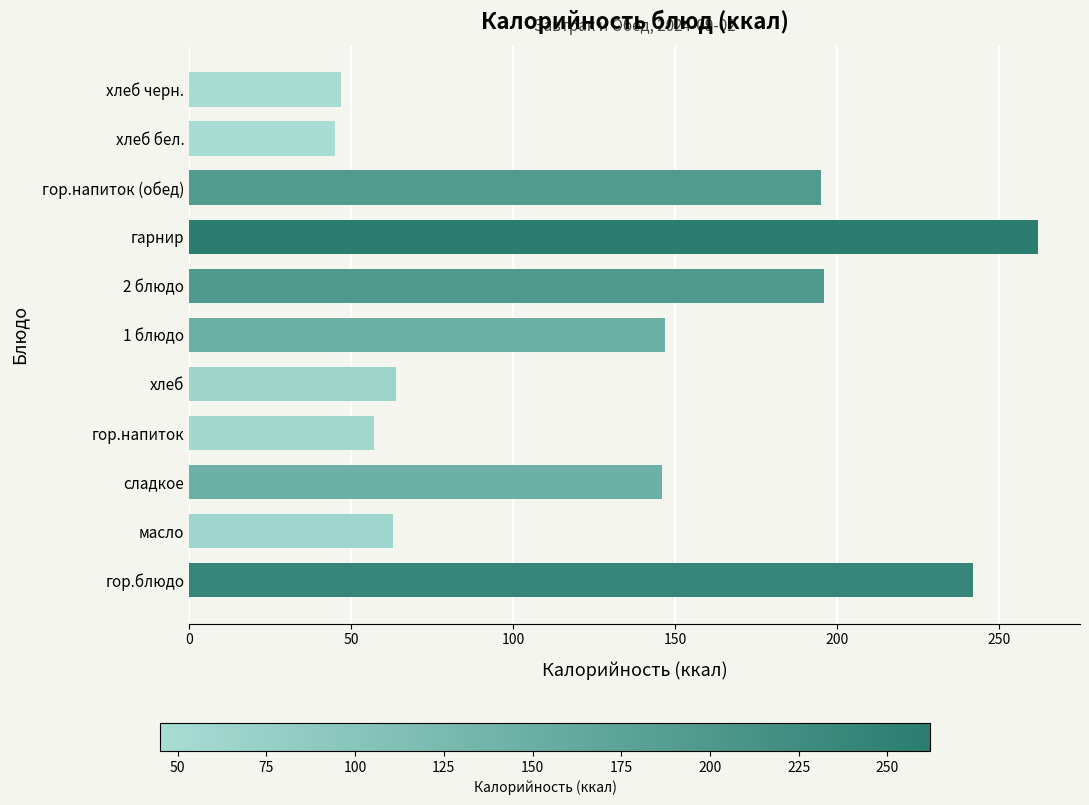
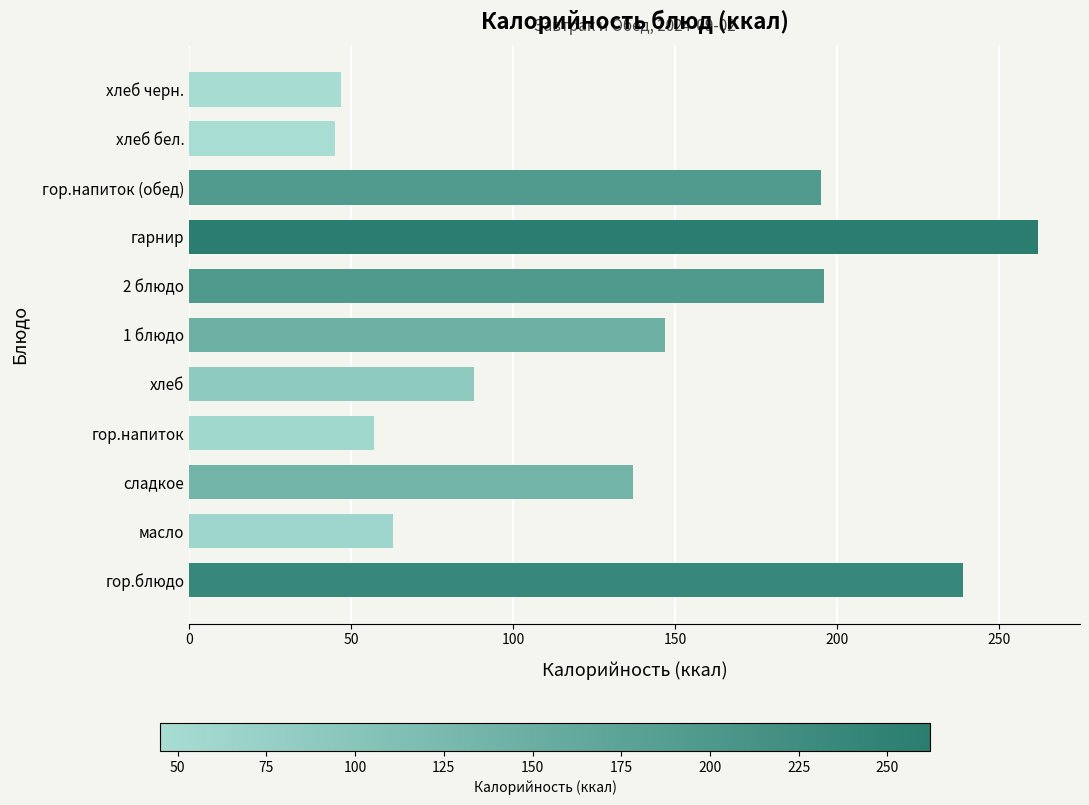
  {
    "хлеб черн.": 47,
    "хлеб бел.": 45,
    "гор.напиток (обед)": 195,
    "гарнир": 262,
    "2 блюдо": 196,
    "1 блюдо": 147,
-   "хлеб": 64,
+   "хлеб": 88,
    "гор.напиток": 57,
-   "сладкое": 146,
+   "сладкое": 137,
    "масло": 63,
-   "гор.блюдо": 242
+   "гор.блюдо": 239
  }
